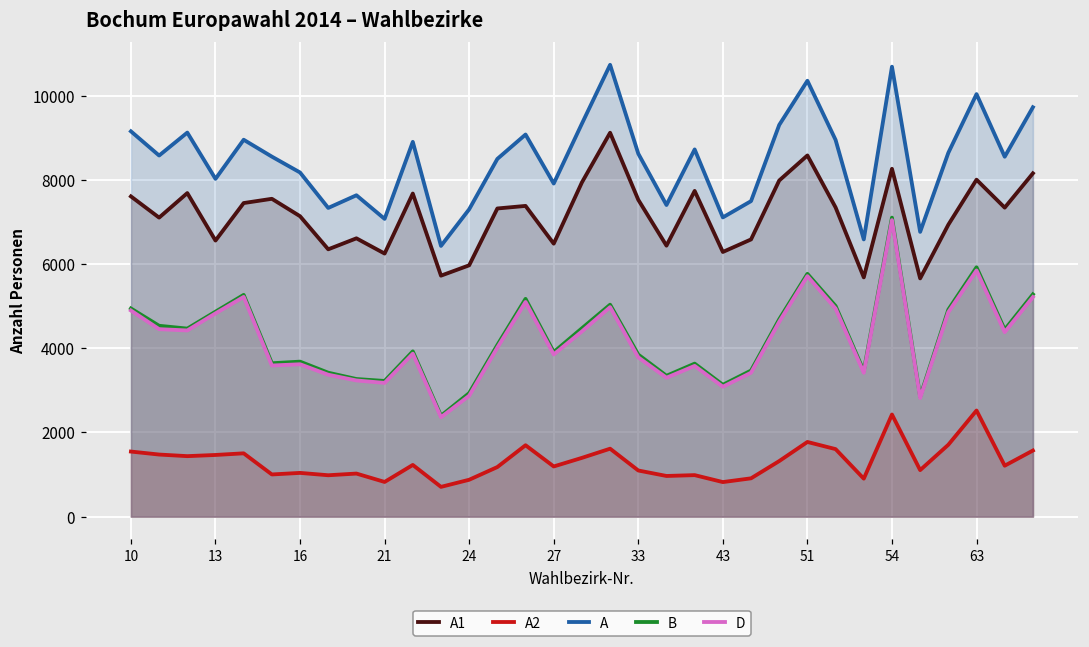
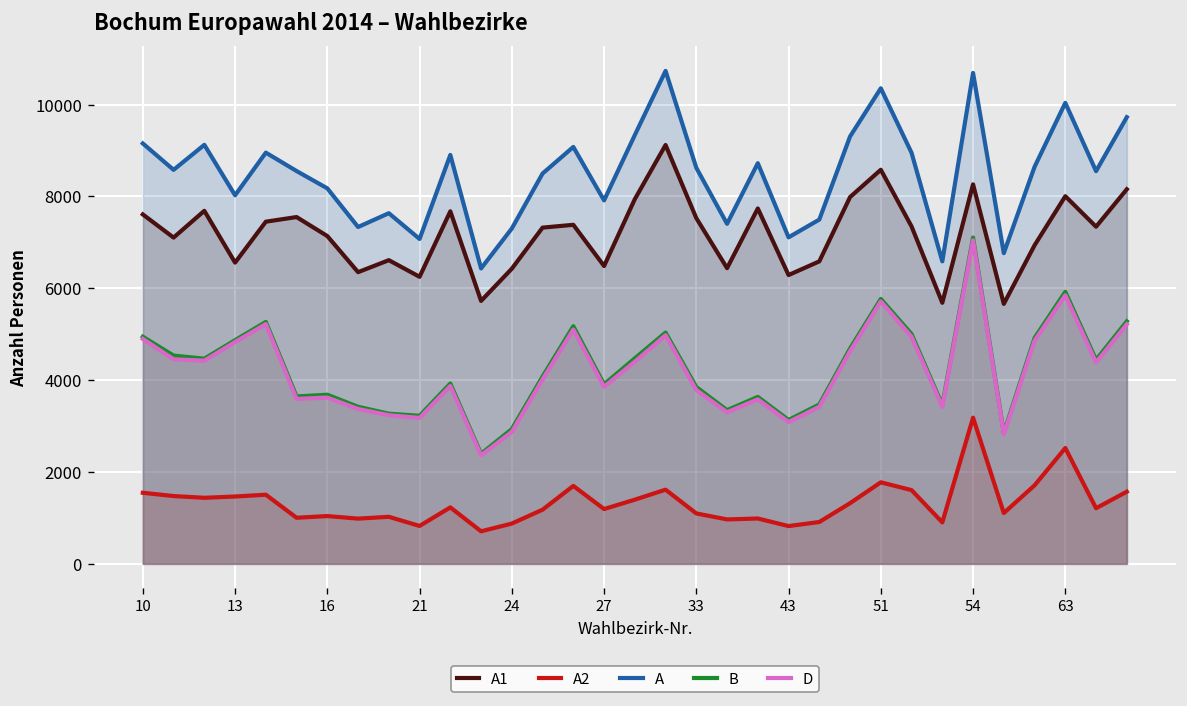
  {
    "A1": {
      "10": 7600,
      "13": 6600,
      "16": 7100,
      "21": 6300,
-     "24": 6000,
+     "24": 6400,
      "27": 6500,
      "33": 7500,
      "43": 6300,
      "51": 8600,
      "54": 8300,
      "63": 8000
    },
    "A2": {
      "10": 1500,
      "13": 1500,
      "16": 1000,
      "21": 800,
      "24": 900,
      "27": 1200,
      "33": 1100,
      "43": 800,
      "51": 1800,
-     "54": 2400,
+     "54": 3200,
      "63": 2500
    },
    "A": {
      "10": 9200,
      "13": 8000,
      "16": 8200,
      "21": 7100,
      "24": 7300,
      "27": 7900,
      "33": 8600,
      "43": 7100,
      "51": 10400,
      "54": 10700,
      "63": 10000
    },
    "B": {
      "63": 5900
    },
    "D": {
      "63": 5800
    }
  }
